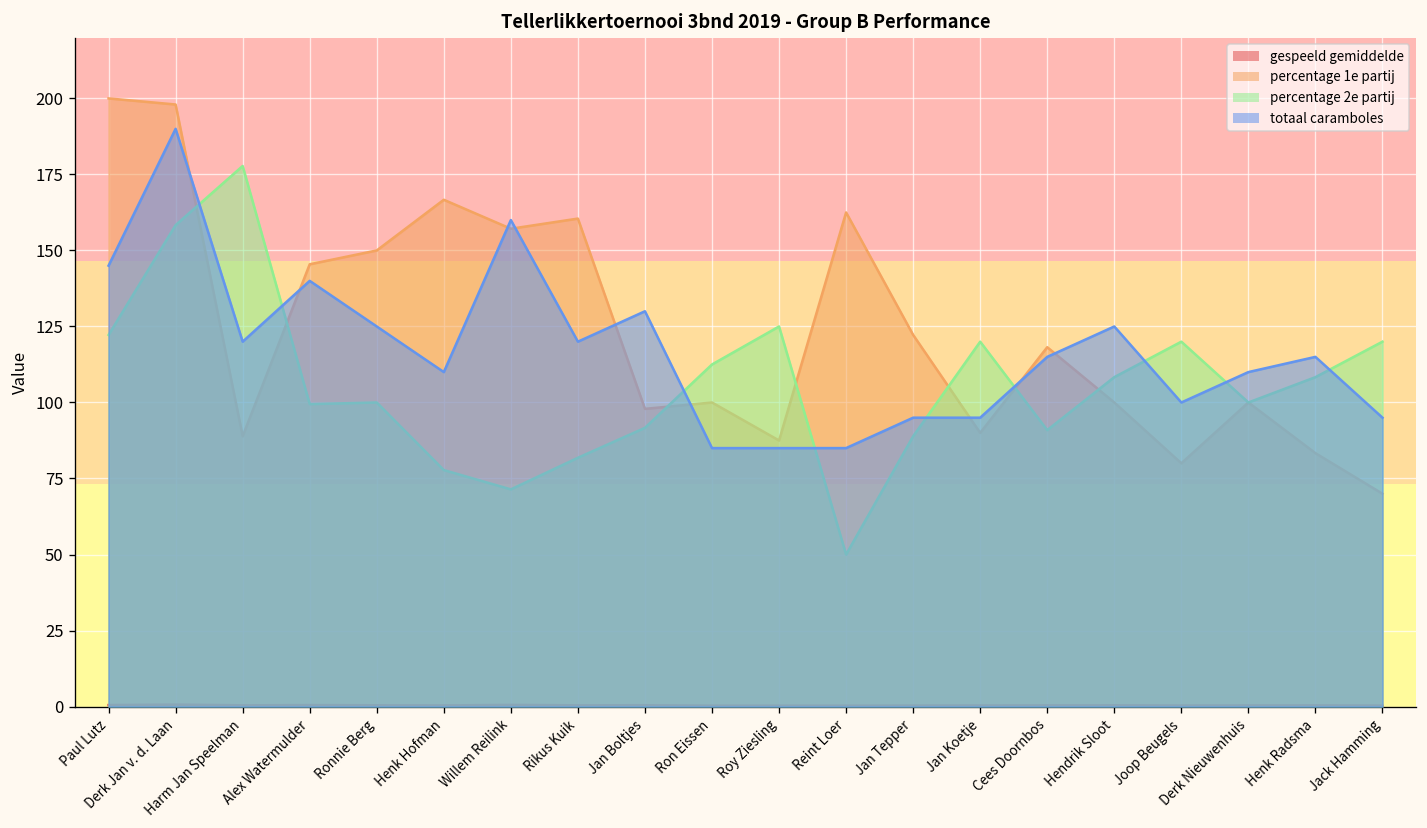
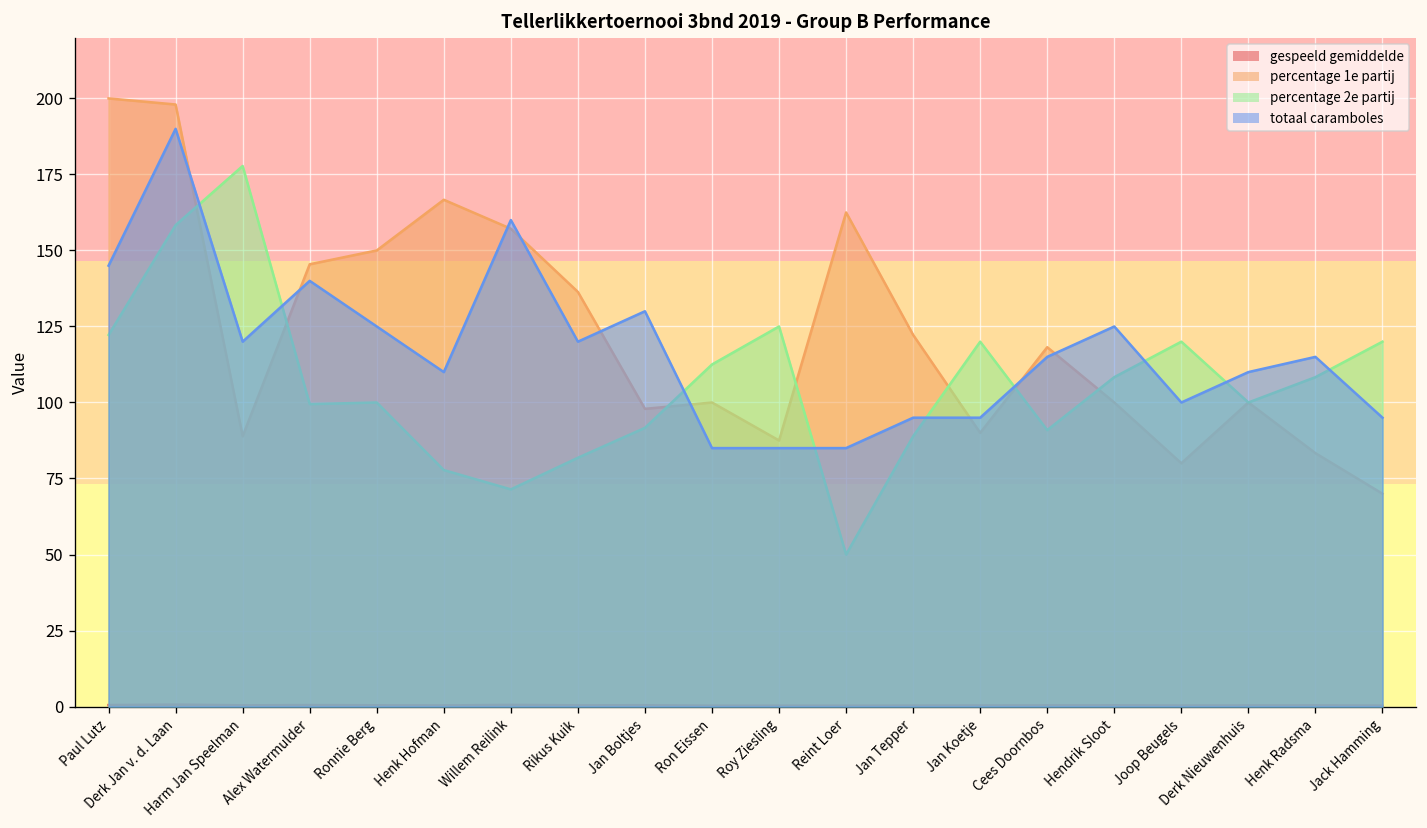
  {
    "gespeeld gemiddelde": {
      "Paul Lutz": 0,
      "Derk Jan v. d. Laan": 1,
      "Harm Jan Speelman": 0,
      "Alex Watermulder": 0,
      "Ronnie Berg": 0,
      "Henk Hofman": 0,
      "Willem Reilink": 1,
      "Rikus Kuik": 0,
      "Jan Boltjes": 0,
      "Ron Eissen": 0,
      "Roy Ziesling": 0,
      "Reint Loer": 0,
      "Jan Tepper": 0,
      "Jan Koetje": 0,
      "Cees Doornbos": 0,
      "Hendrik Sloot": 0,
      "Joop Beugels": 0,
      "Derk Nieuwenhuis": 0,
      "Henk Radsma": 0,
      "Jack Hamming": 0
    },
    "percentage 1e partij": {
      "Paul Lutz": 200,
      "Derk Jan v. d. Laan": 198,
      "Harm Jan Speelman": 89,
      "Alex Watermulder": 145,
      "Ronnie Berg": 150,
      "Henk Hofman": 167,
      "Willem Reilink": 157,
-     "Rikus Kuik": 160,
+     "Rikus Kuik": 136,
      "Jan Boltjes": 98,
      "Ron Eissen": 100,
      "Roy Ziesling": 88,
      "Reint Loer": 163,
      "Jan Tepper": 122,
      "Jan Koetje": 90,
      "Cees Doornbos": 118,
      "Hendrik Sloot": 100,
      "Joop Beugels": 80,
      "Henk Radsma": 83,
      "Jack Hamming": 70
    },
    "percentage 2e partij": {
      "Paul Lutz": 122,
      "Derk Jan v. d. Laan": 158,
      "Harm Jan Speelman": 178,
      "Alex Watermulder": 99,
      "Ronnie Berg": 100,
      "Henk Hofman": 78,
      "Willem Reilink": 71,
      "Rikus Kuik": 82,
      "Jan Boltjes": 92,
      "Ron Eissen": 113,
      "Roy Ziesling": 125,
      "Reint Loer": 50,
      "Jan Tepper": 89,
      "Jan Koetje": 120,
      "Cees Doornbos": 91,
      "Hendrik Sloot": 108,
      "Joop Beugels": 120,
      "Henk Radsma": 108,
      "Jack Hamming": 120
    },
    "totaal caramboles": {
      "Paul Lutz": 145,
      "Derk Jan v. d. Laan": 190,
      "Harm Jan Speelman": 120,
      "Alex Watermulder": 140,
      "Ronnie Berg": 125,
      "Henk Hofman": 110,
      "Willem Reilink": 160,
      "Rikus Kuik": 120,
      "Jan Boltjes": 130,
      "Ron Eissen": 85,
      "Roy Ziesling": 85,
      "Reint Loer": 85,
      "Jan Tepper": 95,
      "Jan Koetje": 95,
      "Cees Doornbos": 115,
      "Hendrik Sloot": 125,
      "Joop Beugels": 100,
      "Derk Nieuwenhuis": 110,
      "Henk Radsma": 115,
      "Jack Hamming": 95
    }
  }
